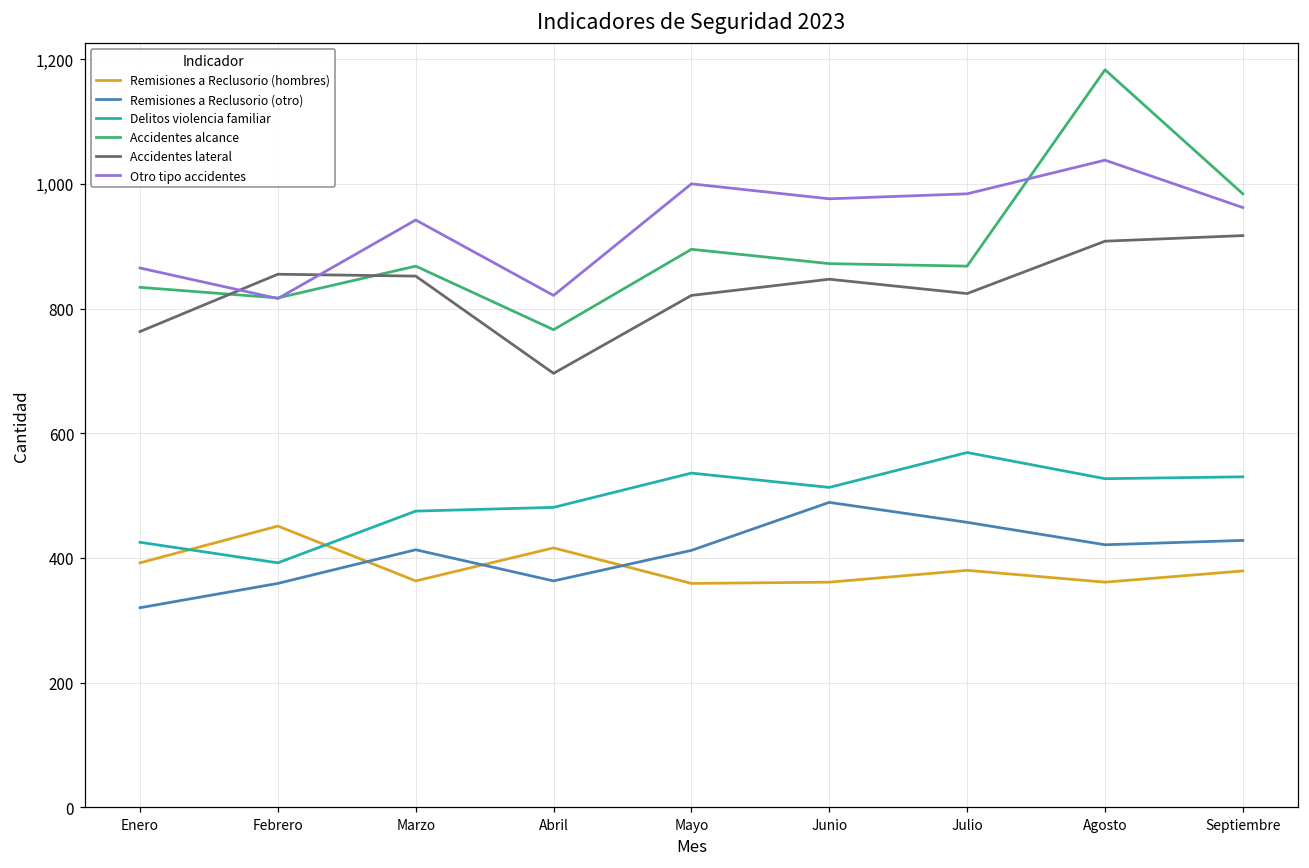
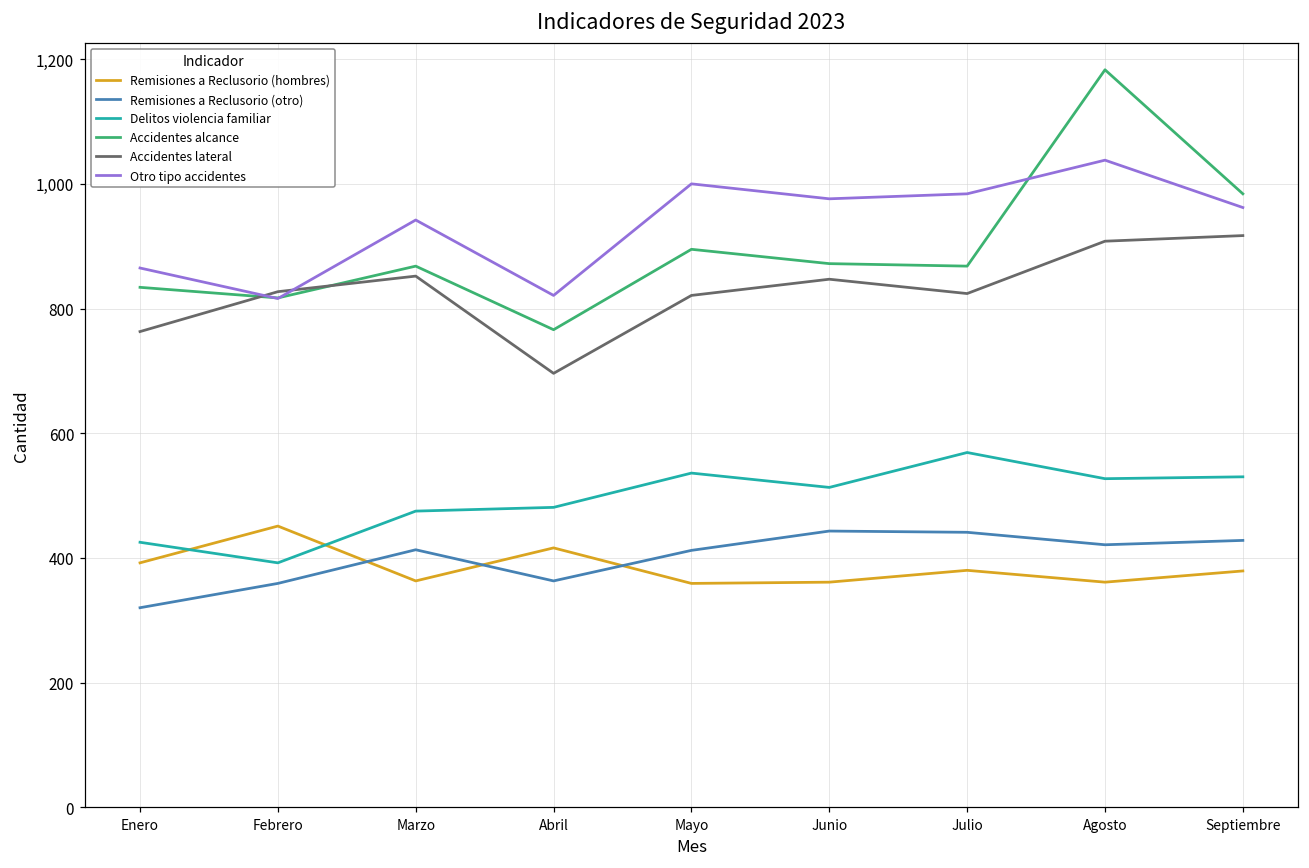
  {
    "Remisiones a Reclusorio (hombres)": {
      "Enero": "390",
      "Febrero": "450",
      "Marzo": "360",
      "Abril": "420",
      "Mayo": "360",
      "Junio": "360",
      "Julio": "380",
      "Agosto": "360",
      "Septiembre": "380"
    },
    "Remisiones a Reclusorio (otro)": {
      "Enero": "320",
      "Febrero": "360",
      "Marzo": "410",
      "Abril": "360",
      "Mayo": "410",
-     "Junio": "490",
-     "Julio": "460",
+     "Junio": "440",
+     "Julio": "440",
      "Agosto": "420",
      "Septiembre": "430"
    },
    "Delitos violencia familiar": {
      "Enero": "430",
      "Febrero": "390",
      "Marzo": "480",
      "Abril": "480",
      "Mayo": "540",
      "Junio": "510",
      "Julio": "570",
      "Agosto": "530",
      "Septiembre": "530"
    },
    "Accidentes alcance": {
      "Enero": "830",
      "Marzo": "870",
      "Abril": "770",
      "Mayo": "900",
      "Junio": "870",
      "Julio": "870",
      "Agosto": "1,180",
      "Septiembre": "980"
    },
    "Accidentes lateral": {
      "Enero": "760",
-     "Febrero": "860",
+     "Febrero": "830",
      "Marzo": "850",
      "Abril": "700",
      "Mayo": "820",
      "Junio": "850",
      "Julio": "820",
      "Agosto": "910",
      "Septiembre": "920"
    },
    "Otro tipo accidentes": {
      "Enero": "870",
      "Marzo": "940",
      "Abril": "820",
      "Mayo": "1,000",
      "Junio": "980",
      "Julio": "980",
      "Agosto": "1,040",
      "Septiembre": "960"
    }
  }
